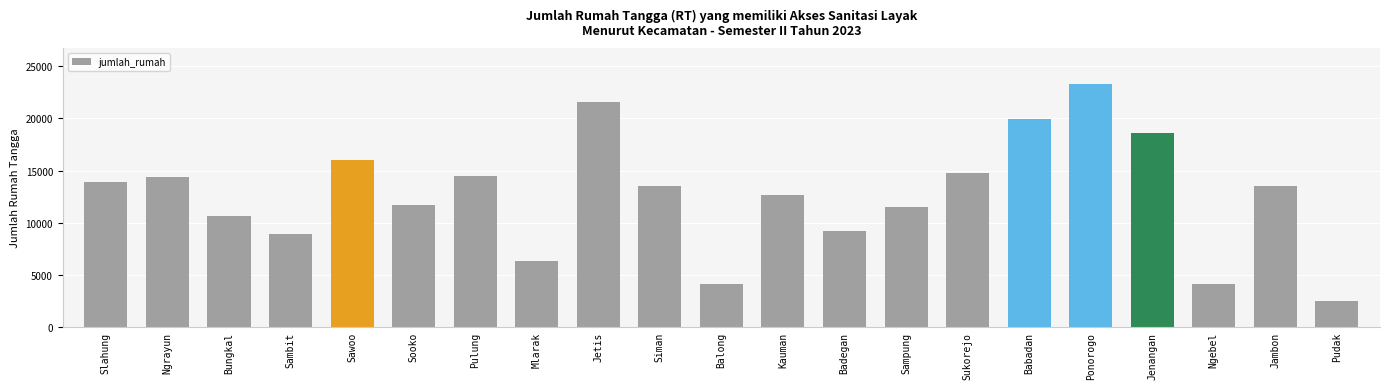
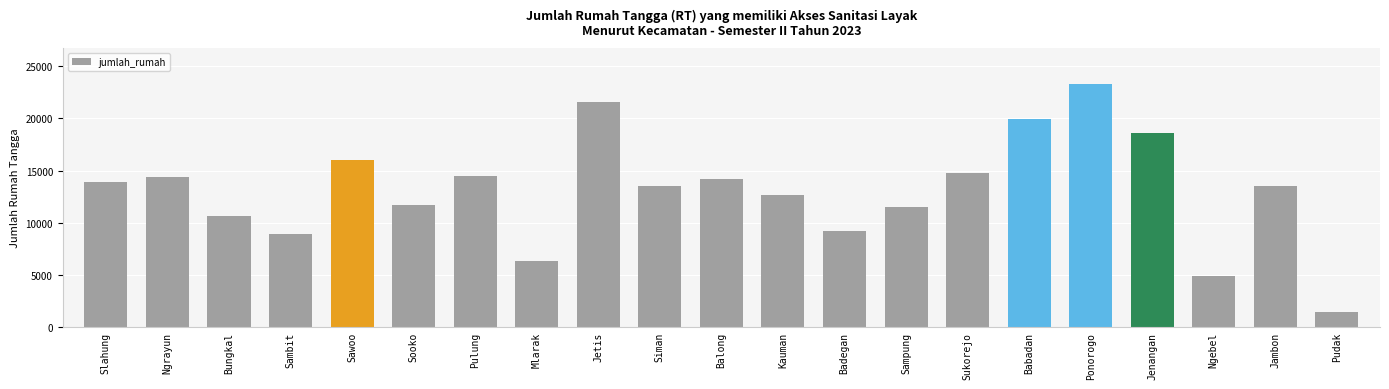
  {
    "Slahung": 13900,
    "Ngrayun": 14400,
    "Bungkal": 10600,
    "Sambit": 8900,
    "Sawoo": 16000,
    "Sooko": 11700,
    "Pulung": 14500,
    "Mlarak": 6300,
    "Jetis": 21500,
    "Siman": 13500,
-   "Balong": 4100,
+   "Balong": 14100,
    "Kauman": 12600,
    "Badegan": 9200,
    "Sampung": 11500,
    "Sukorejo": 14800,
    "Babadan": 20000,
    "Ponorogo": 23200,
    "Jenangan": 18600,
-   "Ngebel": 4200,
+   "Ngebel": 4900,
    "Jambon": 13500,
-   "Pudak": 2500
+   "Pudak": 1500
  }
